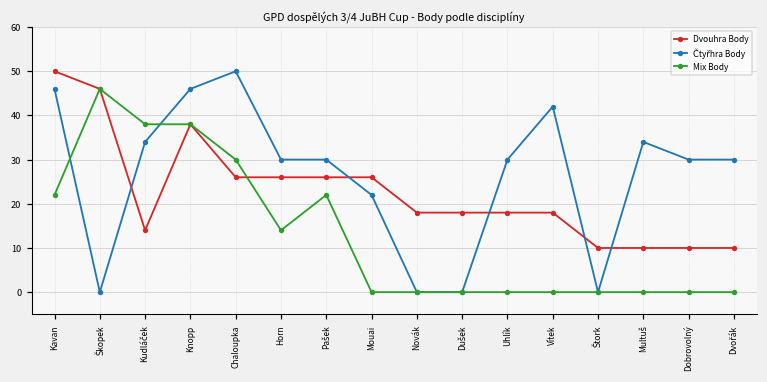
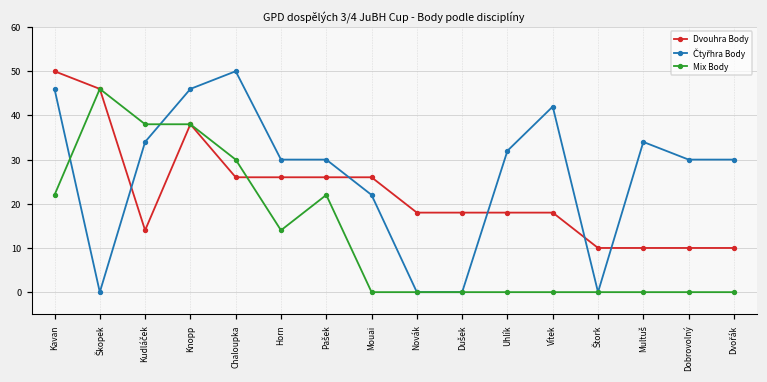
  {
    "Dvouhra Body": {
      "Kavan": 50,
      "Kudláček": 14,
      "Chaloupka": 26,
      "Horn": 26,
      "Pašek": 26,
      "Mouai": 26,
      "Novák": 18,
      "Dušek": 18,
      "Uhlík": 18,
      "Vítek": 18,
      "Štork": 10,
      "Multuš": 10,
      "Dobrovolný": 10,
      "Dvořák": 10
    },
    "Čtyřhra Body": {
      "Kavan": 46,
      "Škopek": 0,
      "Kudláček": 34,
      "Knopp": 46,
      "Chaloupka": 50,
      "Horn": 30,
      "Pašek": 30,
      "Mouai": 22,
-     "Uhlík": 30,
+     "Uhlík": 32,
      "Vítek": 42,
      "Multuš": 34,
      "Dobrovolný": 30,
      "Dvořák": 30
    },
    "Mix Body": {
      "Kavan": 22,
      "Kudláček": 38,
      "Chaloupka": 30,
      "Horn": 14,
      "Pašek": 22,
      "Mouai": 0,
      "Uhlík": 0,
      "Vítek": 0,
      "Multuš": 0,
      "Dobrovolný": 0,
      "Dvořák": 0
    }
  }
